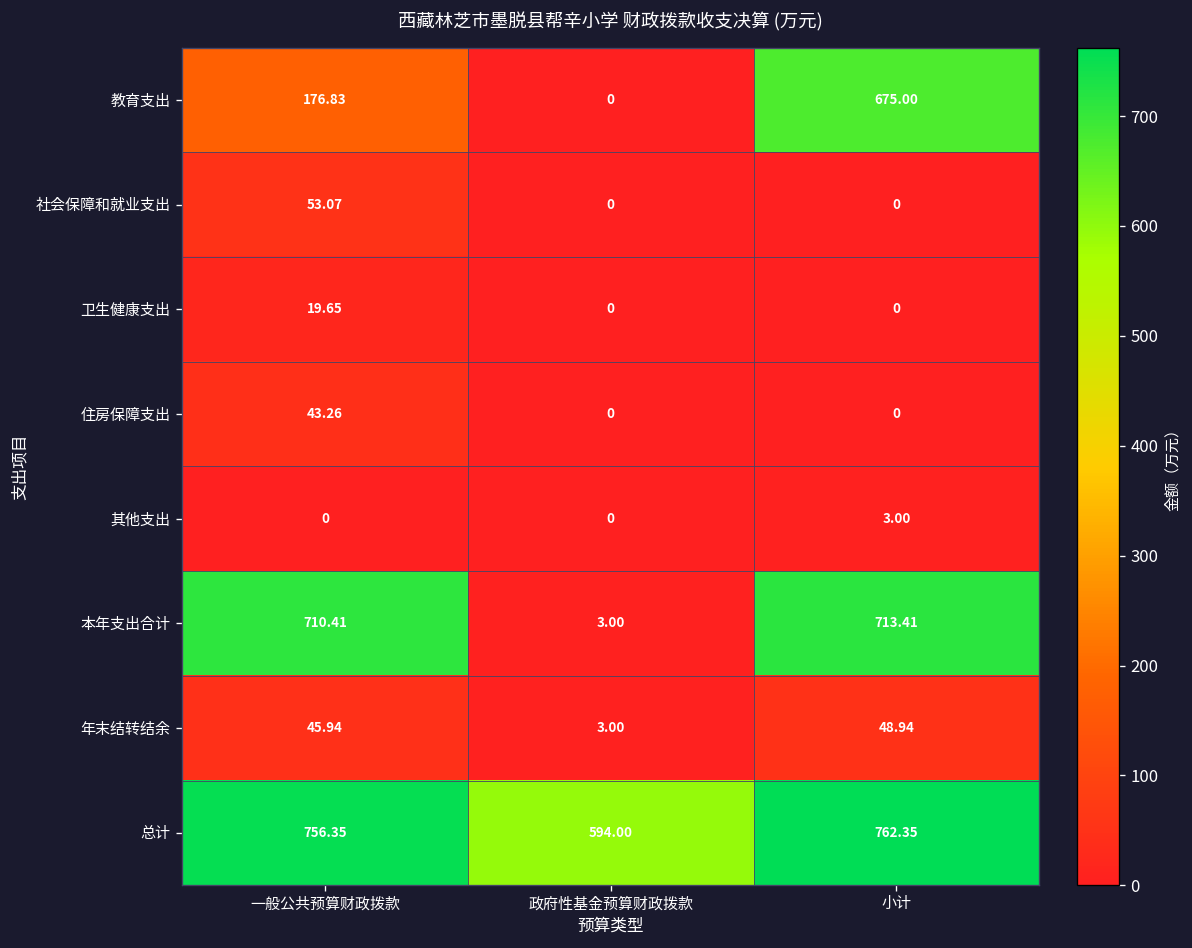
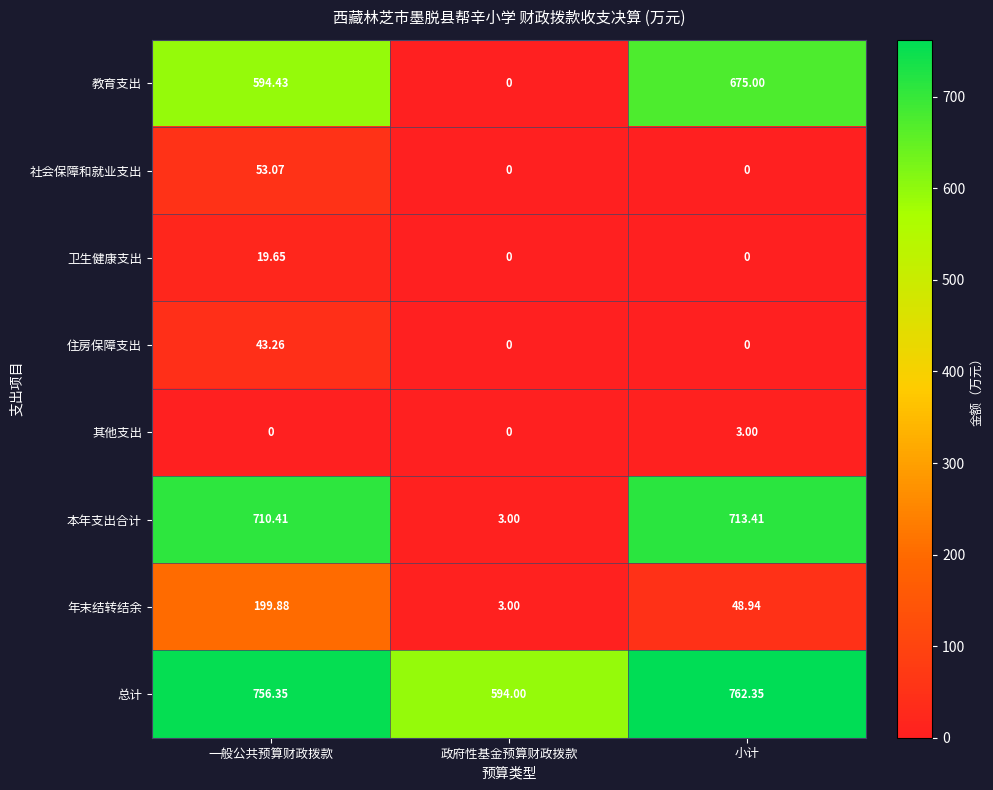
  {
    "教育支出": {
-     "一般公共预算财政拨款": 176.83,
+     "一般公共预算财政拨款": 594.43,
      "政府性基金预算财政拨款": 0,
      "小计": 675.00
    },
    "社会保障和就业支出": {
      "一般公共预算财政拨款": 53.07,
      "政府性基金预算财政拨款": 0,
      "小计": 0
    },
    "卫生健康支出": {
      "一般公共预算财政拨款": 19.65,
      "政府性基金预算财政拨款": 0,
      "小计": 0
    },
    "住房保障支出": {
      "一般公共预算财政拨款": 43.26,
      "政府性基金预算财政拨款": 0,
      "小计": 0
    },
    "其他支出": {
      "一般公共预算财政拨款": 0,
      "政府性基金预算财政拨款": 0,
      "小计": 3.00
    },
    "本年支出合计": {
      "一般公共预算财政拨款": 710.41,
      "政府性基金预算财政拨款": 3.00,
      "小计": 713.41
    },
    "年末结转结余": {
-     "一般公共预算财政拨款": 45.94,
+     "一般公共预算财政拨款": 199.88,
      "政府性基金预算财政拨款": 3.00,
      "小计": 48.94
    },
    "总计": {
      "一般公共预算财政拨款": 756.35,
      "政府性基金预算财政拨款": 594.00,
      "小计": 762.35
    }
  }
